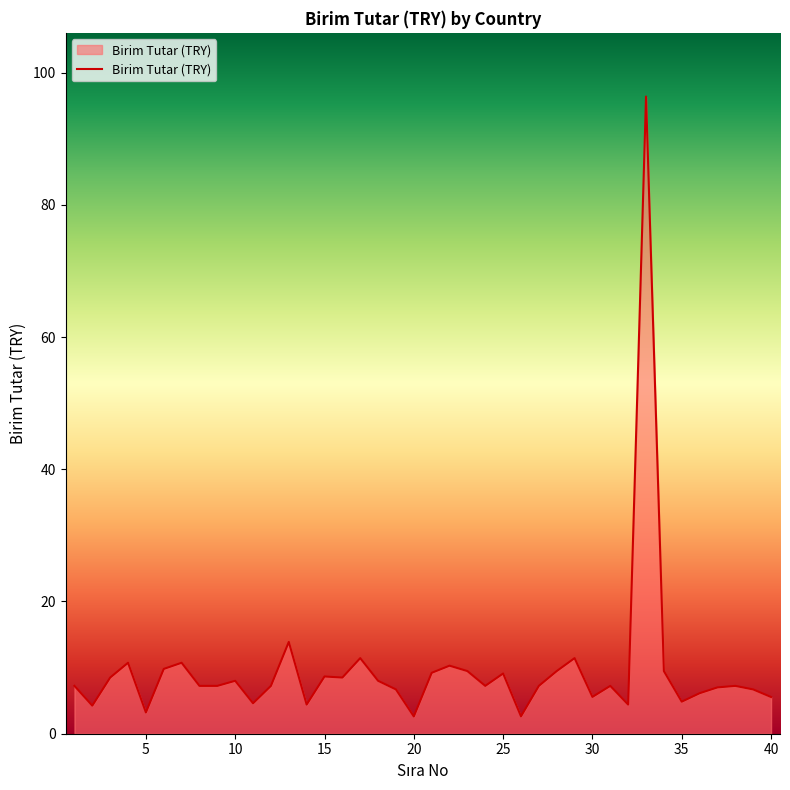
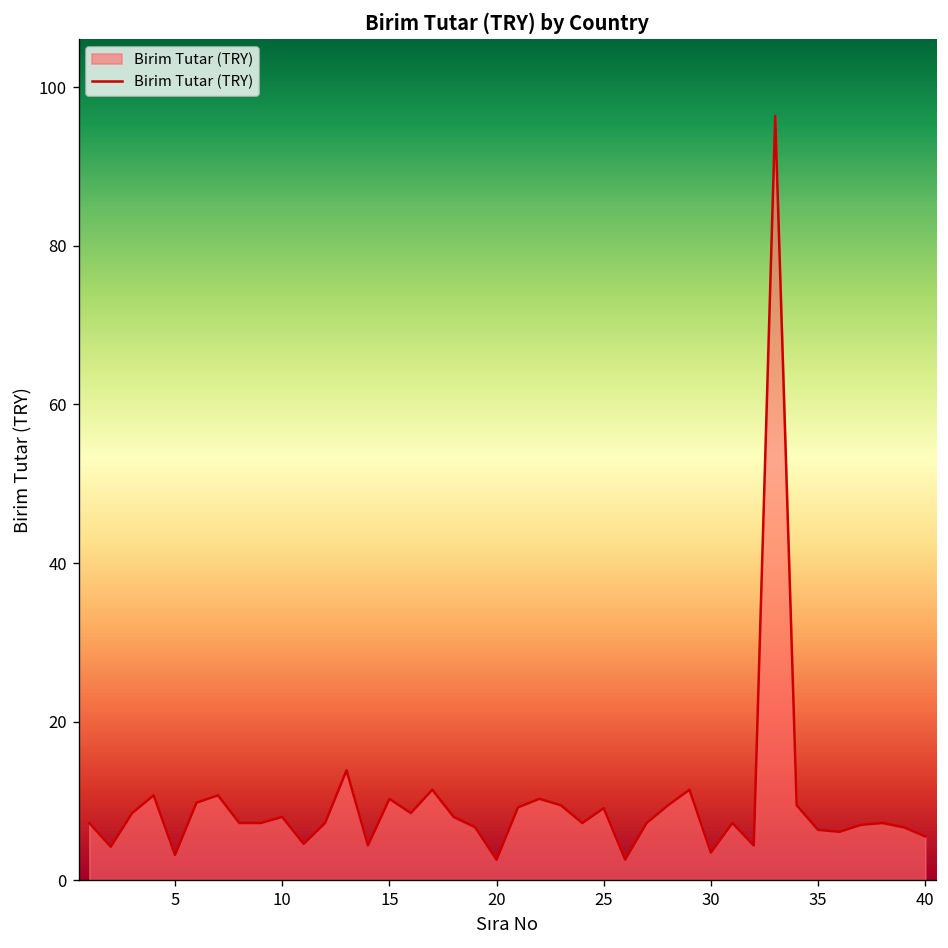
  {
    "5": 3,
    "10": 8,
-   "15": 9,
+   "15": 10,
    "20": 3,
    "25": 9,
-   "30": 6,
-   "35": 5,
+   "30": 4,
+   "35": 6,
    "40": 6
  }
